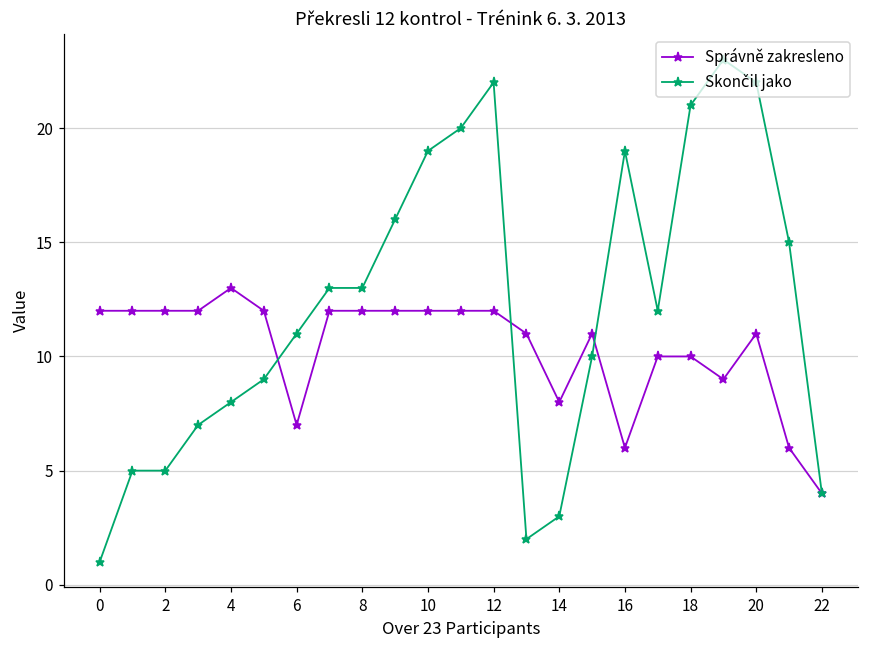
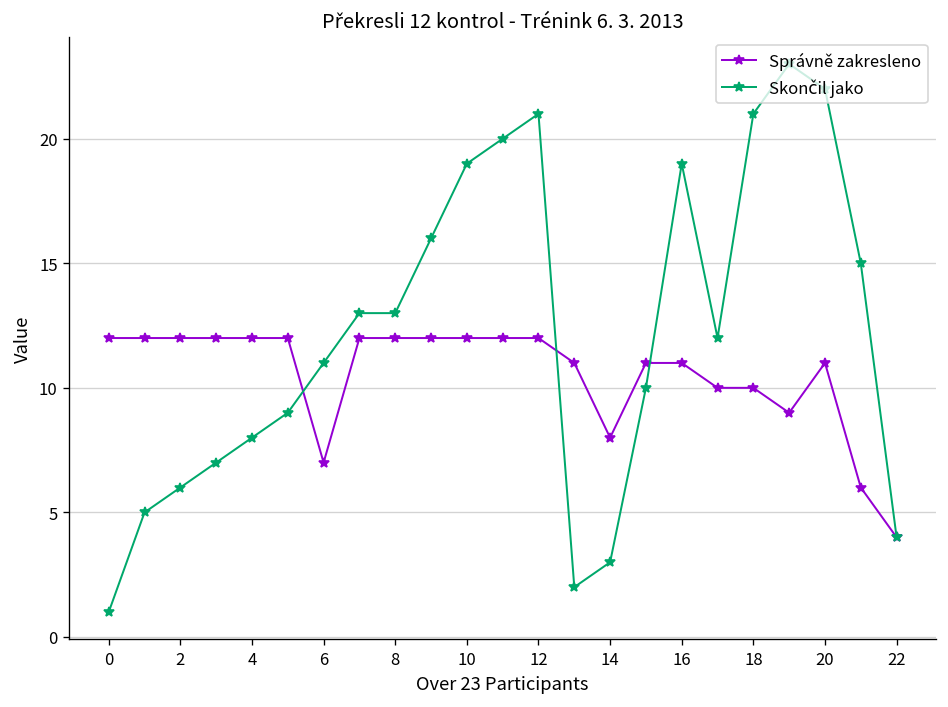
  {
    "Správně zakresleno": {
      "0": 12,
      "2": 12,
-     "4": 13,
+     "4": 12,
      "6": 7,
      "8": 12,
      "10": 12,
      "12": 12,
      "14": 8,
-     "16": 6,
+     "16": 11,
      "18": 10,
      "20": 11
    },
    "Skončil jako": {
      "0": 1,
-     "2": 5,
+     "2": 6,
      "4": 8,
      "6": 11,
      "8": 13,
      "10": 19,
-     "12": 22,
+     "12": 21,
      "14": 3,
      "16": 19,
      "18": 21
    }
  }
